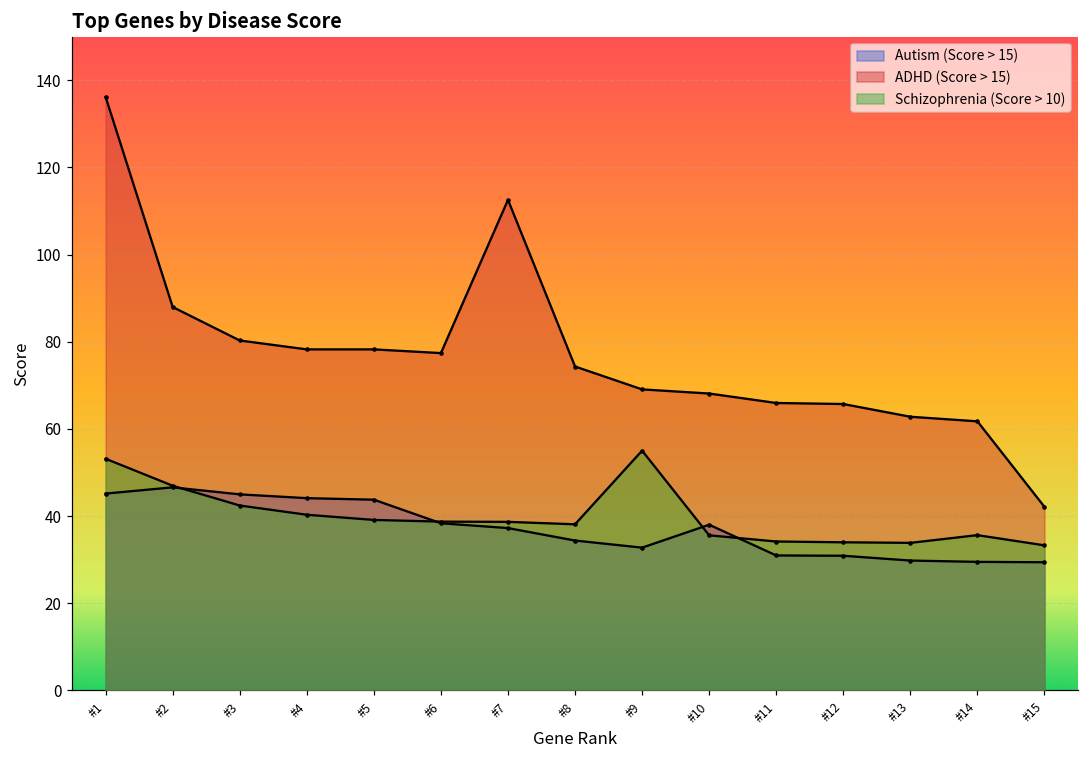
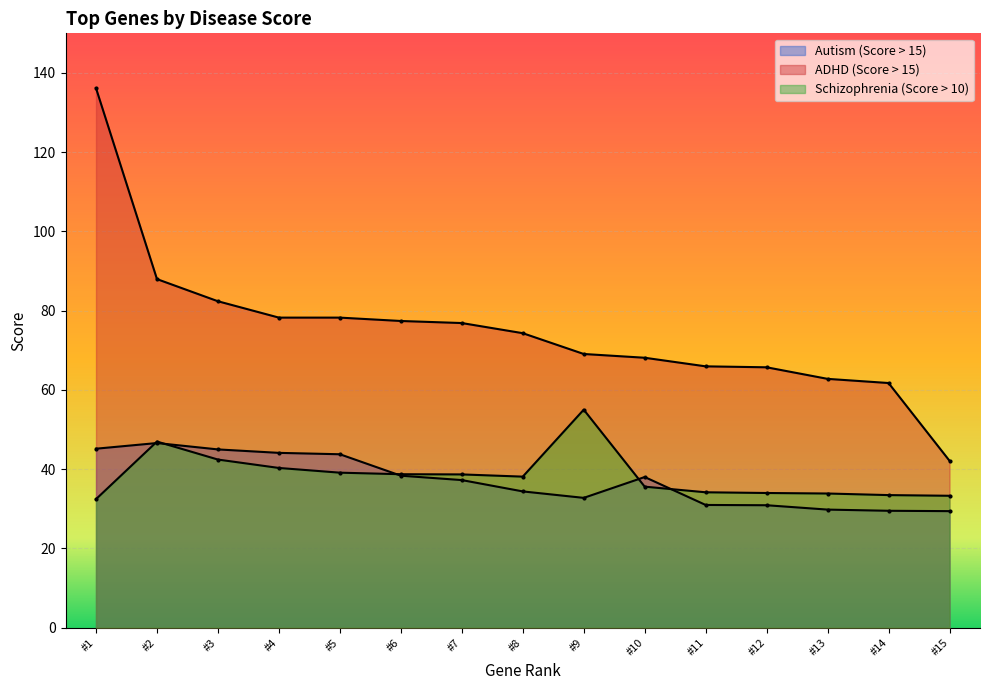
  {
    "Autism (Score > 15)": {
      "#1": 45,
      "#3": 45,
      "#4": 44,
      "#5": 44,
      "#7": 37,
      "#8": 34,
      "#9": 33,
      "#10": 38,
      "#11": 31,
      "#12": 31,
      "#13": 30,
      "#14": 29,
      "#15": 29
    },
    "ADHD (Score > 15)": {
      "#1": 136,
      "#2": 88,
-     "#3": 80,
+     "#3": 82,
      "#4": 78,
      "#5": 78,
      "#6": 77,
-     "#7": 113,
+     "#7": 77,
      "#8": 74,
      "#9": 69,
      "#10": 68,
      "#11": 66,
      "#12": 66,
      "#13": 63,
      "#14": 62,
      "#15": 42
    },
    "Schizophrenia (Score > 10)": {
-     "#1": 53,
+     "#1": 32,
      "#3": 42,
      "#4": 40,
      "#5": 39,
      "#7": 39,
      "#8": 38,
      "#9": 55,
      "#10": 36,
      "#11": 34,
      "#12": 34,
      "#13": 34,
-     "#14": 36,
+     "#14": 33,
      "#15": 33
    }
  }
